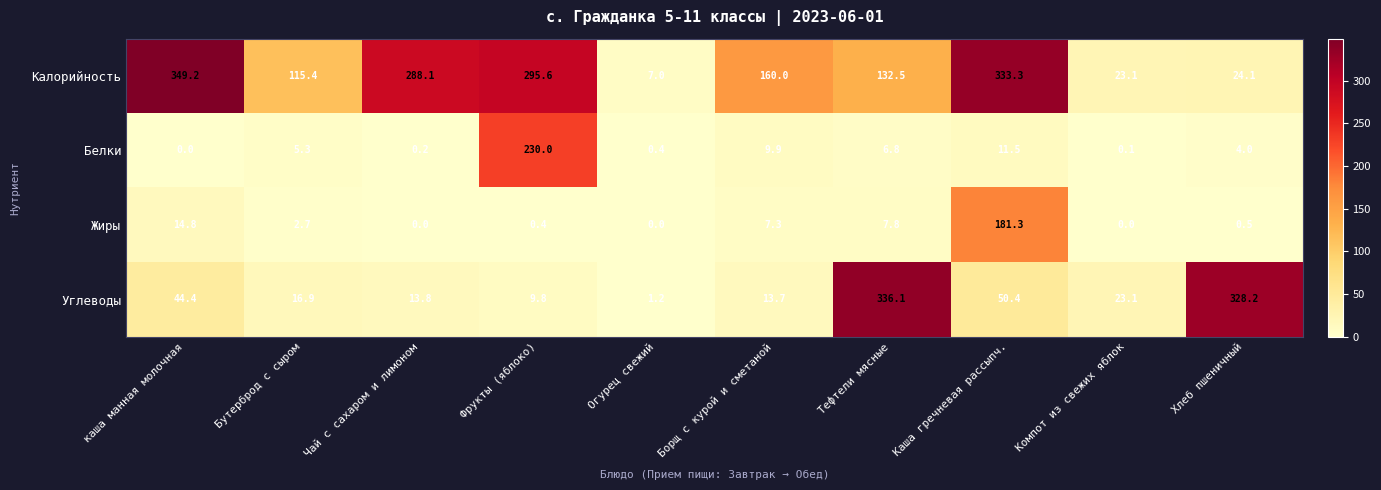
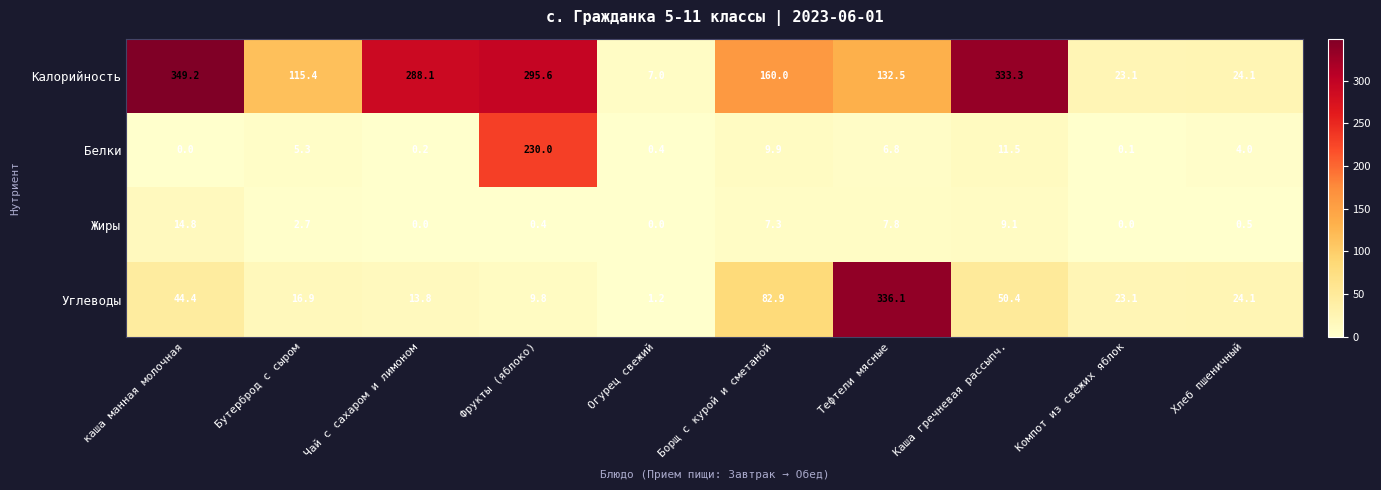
  {
    "Калорийность": {
      "каша манная молочная": 349.2,
      "Бутерброд с сыром": 115.4,
      "Чай с сахаром и лимоном": 288.1,
      "Фрукты (яблоко)": 295.6,
      "Огурец свежий": 7.0,
      "Борщ с курой и сметаной": 160.0,
      "Тефтели мясные": 132.5,
      "Каша гречневая рассыпч.": 333.3,
      "Компот из свежих яблок": 23.1,
      "Хлеб пшеничный": 24.1
    },
    "Белки": {
      "каша манная молочная": 0.0,
      "Бутерброд с сыром": 5.3,
      "Чай с сахаром и лимоном": 0.2,
      "Фрукты (яблоко)": 230.0,
      "Огурец свежий": 0.4,
      "Борщ с курой и сметаной": 9.9,
      "Тефтели мясные": 6.8,
      "Каша гречневая рассыпч.": 11.5,
      "Компот из свежих яблок": 0.1,
      "Хлеб пшеничный": 4.0
    },
    "Жиры": {
      "каша манная молочная": 14.8,
      "Бутерброд с сыром": 2.7,
      "Чай с сахаром и лимоном": 0.0,
      "Фрукты (яблоко)": 0.4,
      "Огурец свежий": 0.0,
      "Борщ с курой и сметаной": 7.3,
      "Тефтели мясные": 7.8,
-     "Каша гречневая рассыпч.": 181.3,
+     "Каша гречневая рассыпч.": 9.1,
      "Компот из свежих яблок": 0.0,
      "Хлеб пшеничный": 0.5
    },
    "Углеводы": {
      "каша манная молочная": 44.4,
      "Бутерброд с сыром": 16.9,
      "Чай с сахаром и лимоном": 13.8,
      "Фрукты (яблоко)": 9.8,
      "Огурец свежий": 1.2,
-     "Борщ с курой и сметаной": 13.7,
+     "Борщ с курой и сметаной": 82.9,
      "Тефтели мясные": 336.1,
      "Каша гречневая рассыпч.": 50.4,
      "Компот из свежих яблок": 23.1,
-     "Хлеб пшеничный": 328.2
+     "Хлеб пшеничный": 24.1
    }
  }
